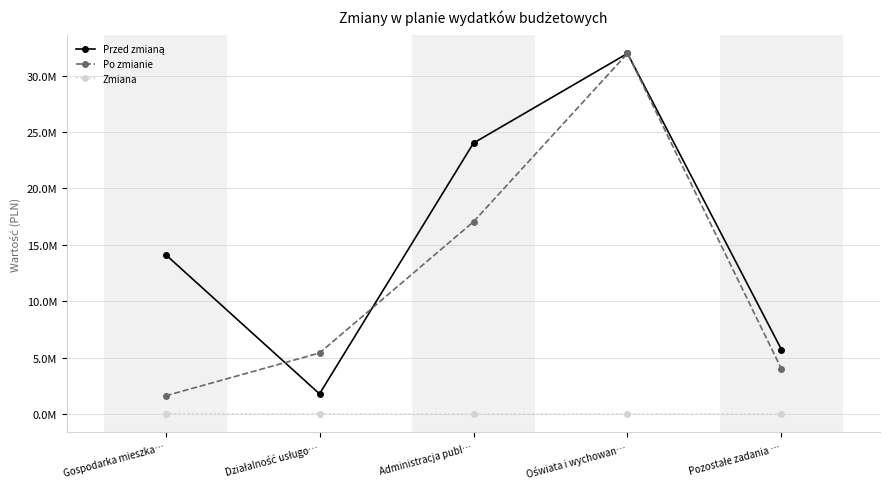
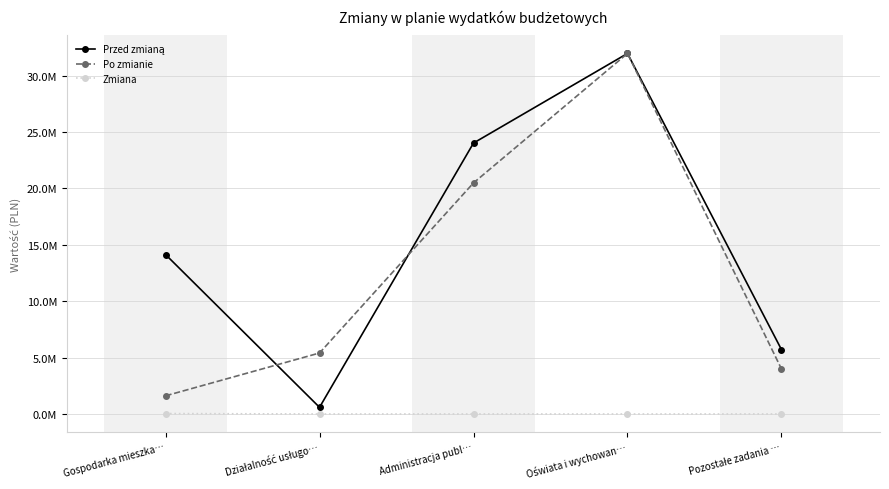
  {
    "Przed zmianą": {
      "Gospodarka mieszka…": 14100000,
-     "Działalność usługo…": 1800000,
+     "Działalność usługo…": 600000,
      "Administracja publ…": 24000000,
      "Pozostałe zadania …": 5700000
    },
    "Po zmianie": {
      "Gospodarka mieszka…": 1600000,
      "Działalność usługo…": 5400000,
-     "Administracja publ…": 17100000,
+     "Administracja publ…": 20500000,
      "Pozostałe zadania …": 4000000
    },
    "Zmiana": {
      "Gospodarka mieszka…": 0,
      "Działalność usługo…": 0,
      "Administracja publ…": 0,
      "Oświata i wychowan…": 0,
      "Pozostałe zadania …": 0
    }
  }
